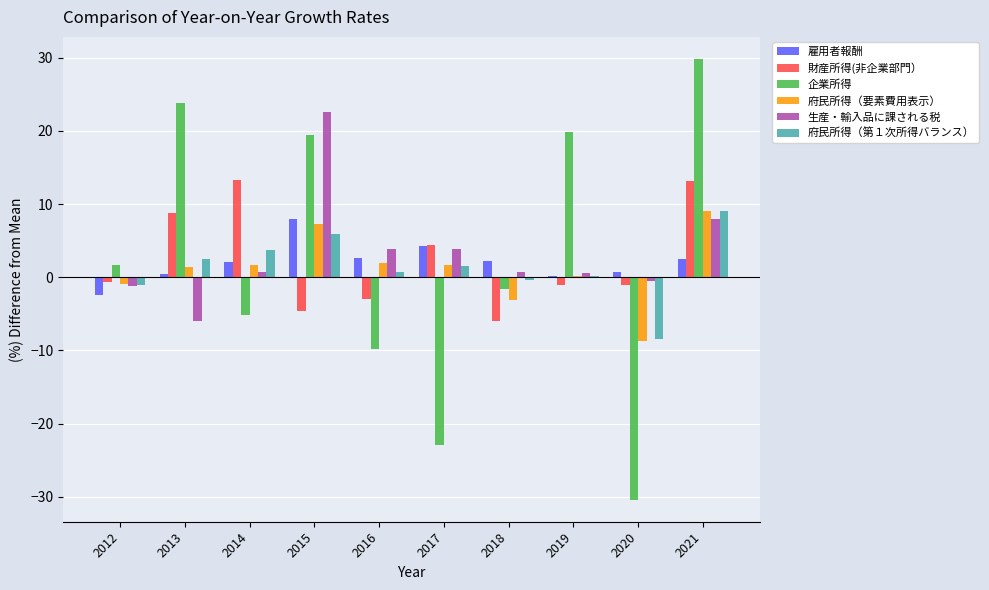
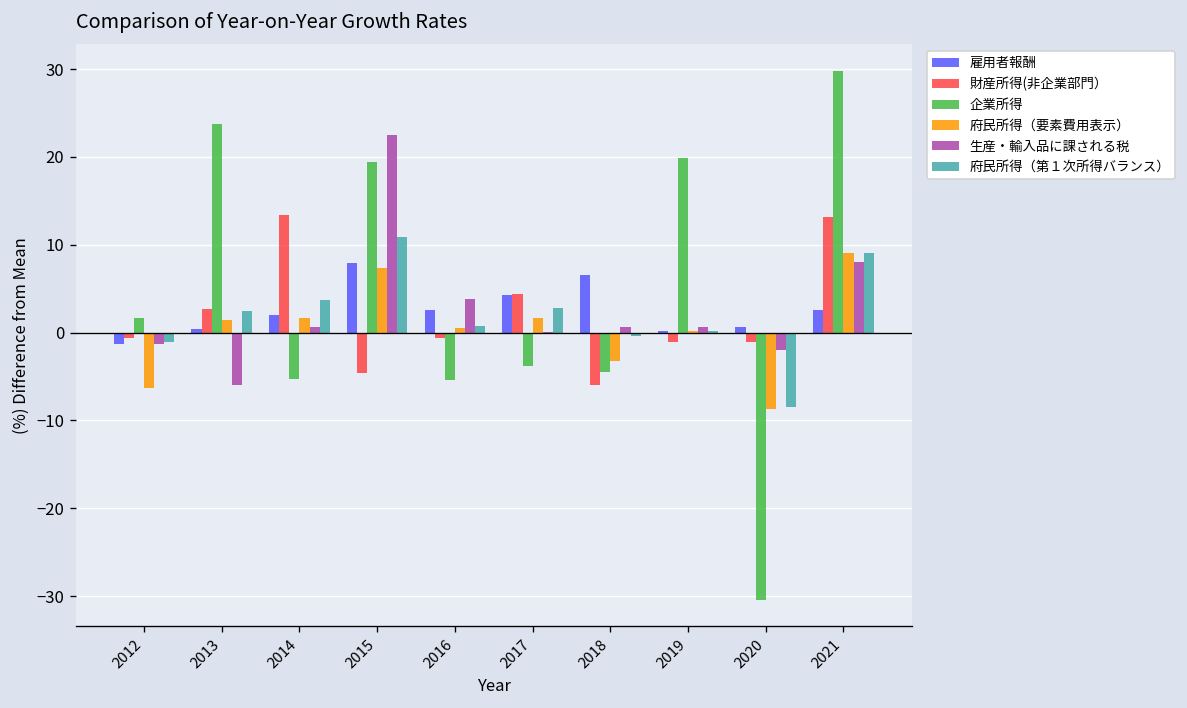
  {
    "雇用者報酬": {
-     "2012": -2,
+     "2012": -1,
      "2013": 0,
      "2014": 2,
      "2015": 8,
      "2016": 3,
      "2017": 4,
-     "2018": 2,
+     "2018": 7,
      "2020": 1,
      "2021": 3
    },
    "財産所得(非企業部門）": {
      "2012": -1,
-     "2013": 9,
+     "2013": 3,
      "2014": 13,
      "2015": -5,
-     "2016": -3,
+     "2016": -1,
      "2017": 4,
      "2018": -6,
      "2019": -1,
      "2020": -1,
      "2021": 13
    },
    "企業所得": {
      "2012": 2,
      "2013": 24,
      "2014": -5,
      "2015": 19,
-     "2016": -10,
-     "2017": -23,
-     "2018": -2,
+     "2016": -5,
+     "2017": -4,
+     "2018": -4,
      "2019": 20,
      "2020": -30,
      "2021": 30
    },
    "府民所得（要素費用表示）": {
-     "2012": -1,
+     "2012": -6,
      "2013": 1,
      "2014": 2,
      "2015": 7,
-     "2016": 2,
+     "2016": 1,
      "2017": 2,
      "2018": -3,
      "2020": -9,
      "2021": 9
    },
    "生産・輸入品に課される税": {
      "2012": -1,
      "2013": -6,
      "2014": 1,
      "2015": 23,
      "2016": 4,
-     "2017": 4,
+     "2017": 0,
      "2018": 1,
      "2019": 1,
-     "2020": -1,
+     "2020": -2,
      "2021": 8
    },
    "府民所得（第１次所得バランス）": {
      "2012": -1,
      "2013": 2,
      "2014": 4,
-     "2015": 6,
+     "2015": 11,
      "2016": 1,
-     "2017": 2,
+     "2017": 3,
      "2020": -8,
      "2021": 9
    }
  }
